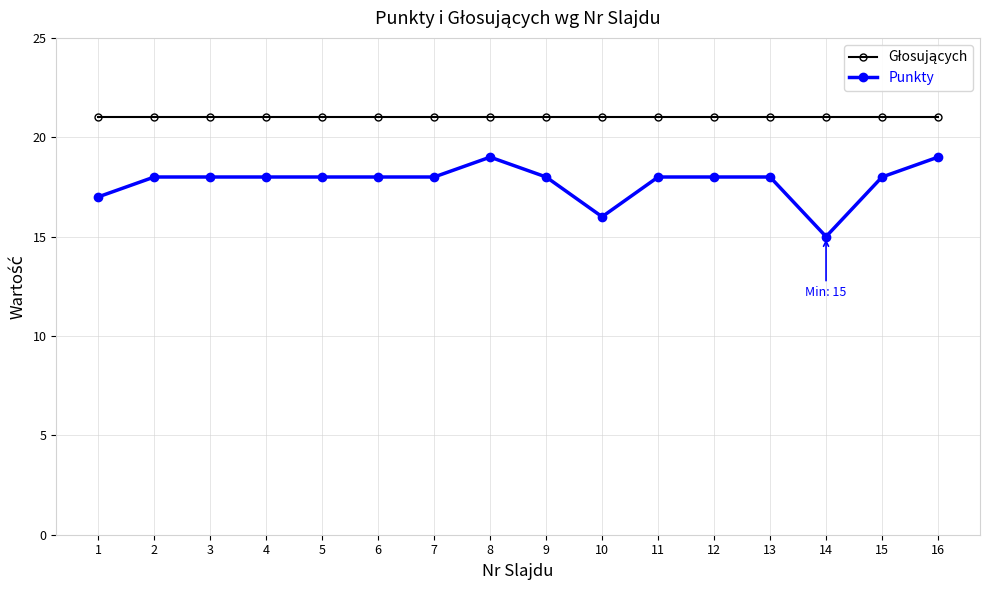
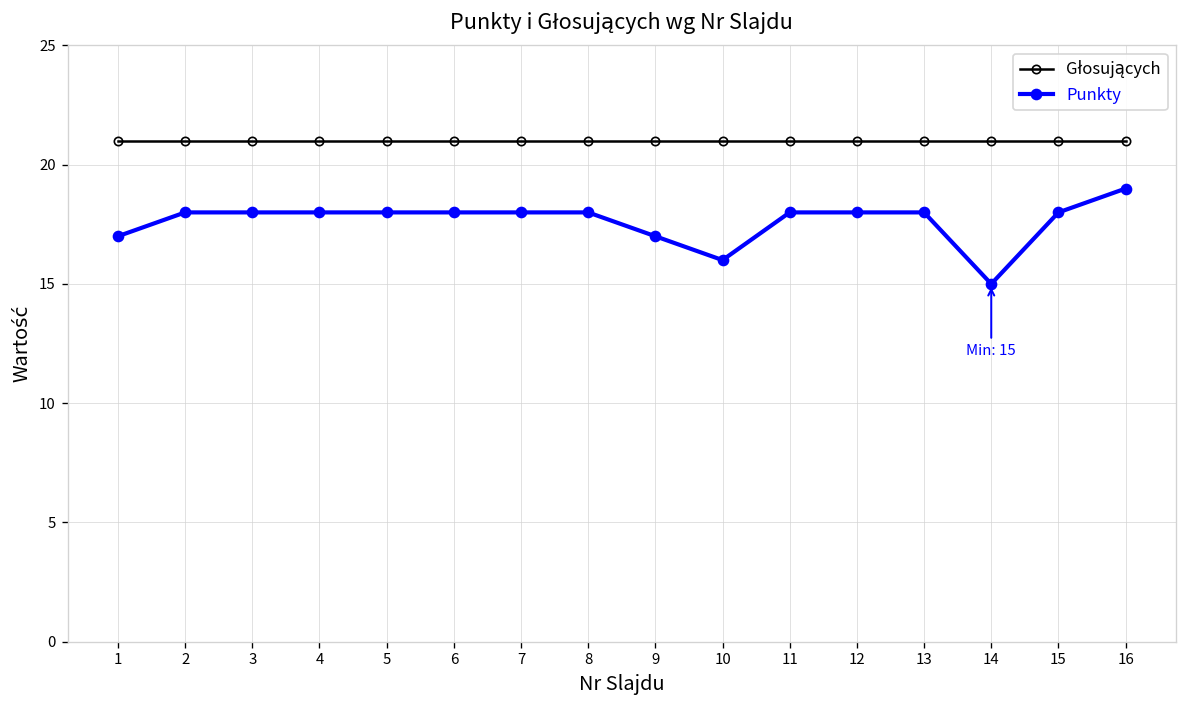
  {
    "Głosujących": {
      "1": 21,
      "2": 21,
      "3": 21,
      "4": 21,
      "5": 21,
      "6": 21,
      "7": 21,
      "8": 21,
      "9": 21,
      "10": 21,
      "11": 21,
      "12": 21,
      "13": 21,
      "14": 21,
      "15": 21,
      "16": 21
    },
    "Punkty": {
      "1": 17,
      "2": 18,
      "3": 18,
      "4": 18,
      "5": 18,
      "6": 18,
      "7": 18,
-     "8": 19,
-     "9": 18,
+     "8": 18,
+     "9": 17,
      "10": 16,
      "11": 18,
      "12": 18,
      "13": 18,
      "15": 18,
      "16": 19
    }
  }
